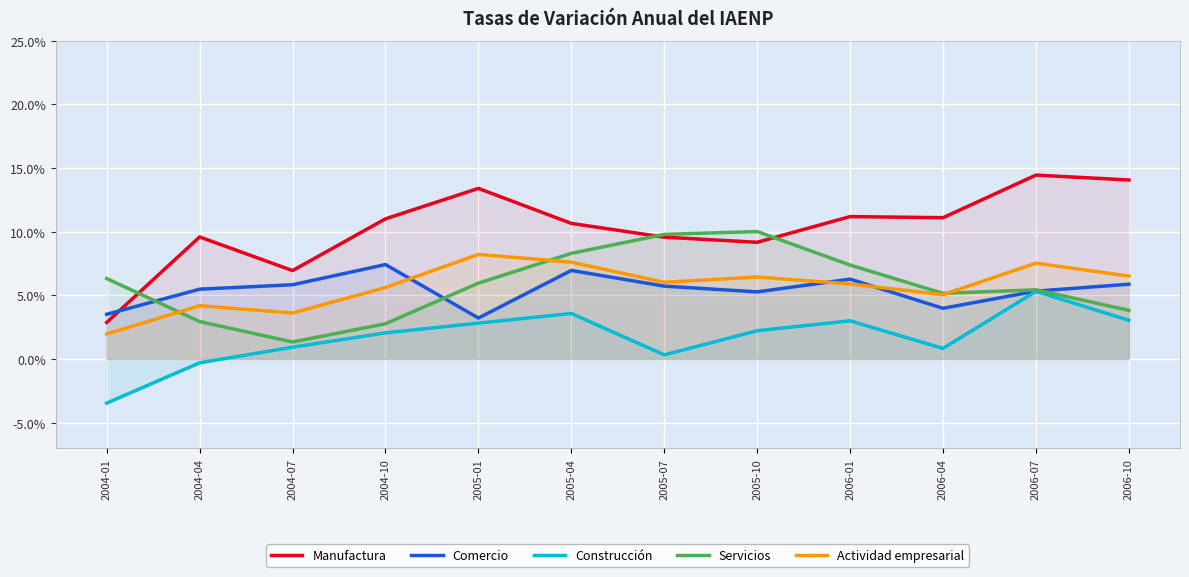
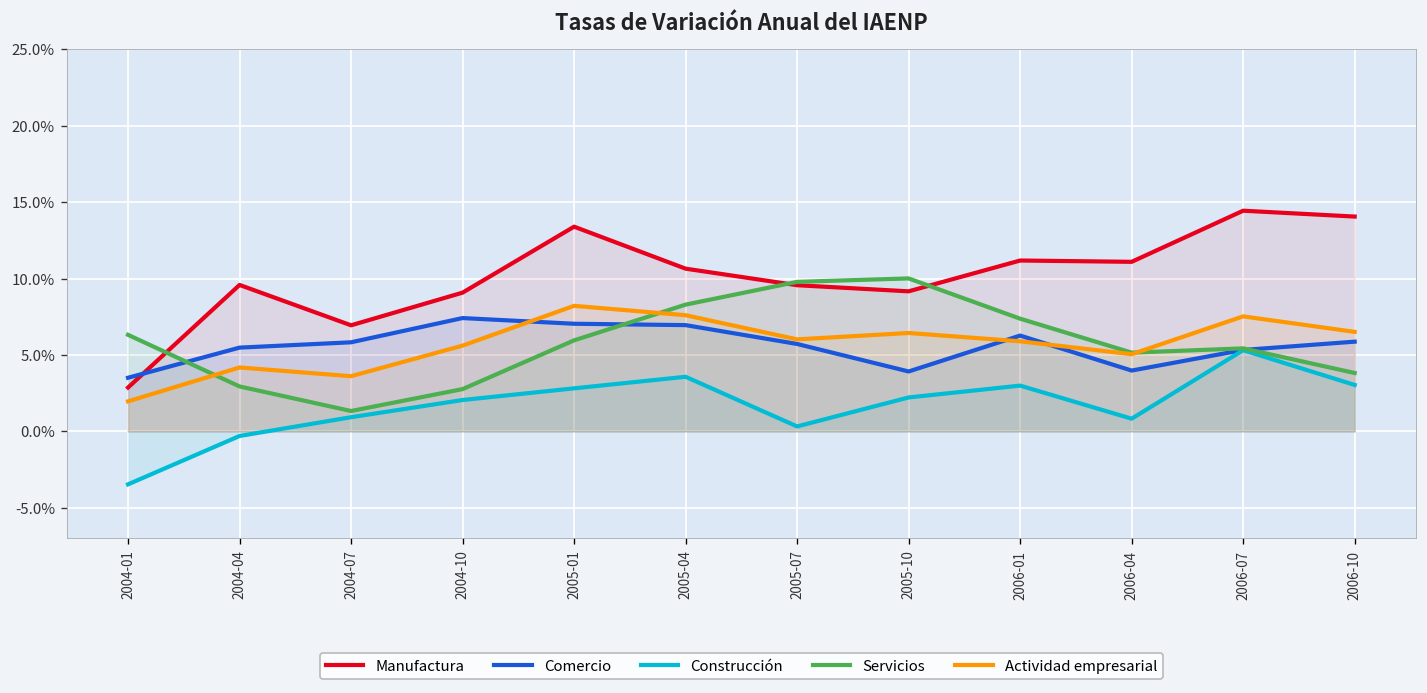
  {
    "Manufactura": {
      "2004-01": "2.9%",
      "2004-04": "9.6%",
      "2004-07": "6.9%",
-     "2004-10": "11.0%",
+     "2004-10": "9.1%",
      "2005-01": "13.4%",
      "2005-04": "10.6%",
      "2005-07": "9.6%",
      "2005-10": "9.2%",
      "2006-01": "11.2%",
      "2006-04": "11.1%",
      "2006-07": "14.4%",
      "2006-10": "14.1%"
    },
    "Comercio": {
      "2004-01": "3.5%",
      "2004-04": "5.5%",
      "2004-07": "5.8%",
      "2004-10": "7.4%",
-     "2005-01": "3.2%",
+     "2005-01": "7.0%",
      "2005-04": "7.0%",
      "2005-07": "5.7%",
-     "2005-10": "5.3%",
+     "2005-10": "3.9%",
      "2006-01": "6.3%",
      "2006-04": "4.0%",
      "2006-10": "5.9%"
    },
    "Servicios": {
      "2004-01": "6.3%",
      "2004-04": "2.9%",
      "2004-07": "1.3%",
      "2004-10": "2.8%",
      "2005-01": "6.0%",
      "2005-04": "8.3%",
      "2005-07": "9.8%",
      "2005-10": "10.0%",
      "2006-01": "7.4%",
      "2006-10": "3.8%"
    },
    "Actividad empresarial": {
      "2004-01": "2.0%",
      "2004-04": "4.2%",
      "2004-07": "3.6%",
      "2004-10": "5.6%",
      "2005-01": "8.2%",
      "2005-04": "7.6%",
      "2005-07": "6.0%",
      "2005-10": "6.4%",
      "2006-01": "5.9%",
      "2006-07": "7.5%",
      "2006-10": "6.5%"
    }
  }
